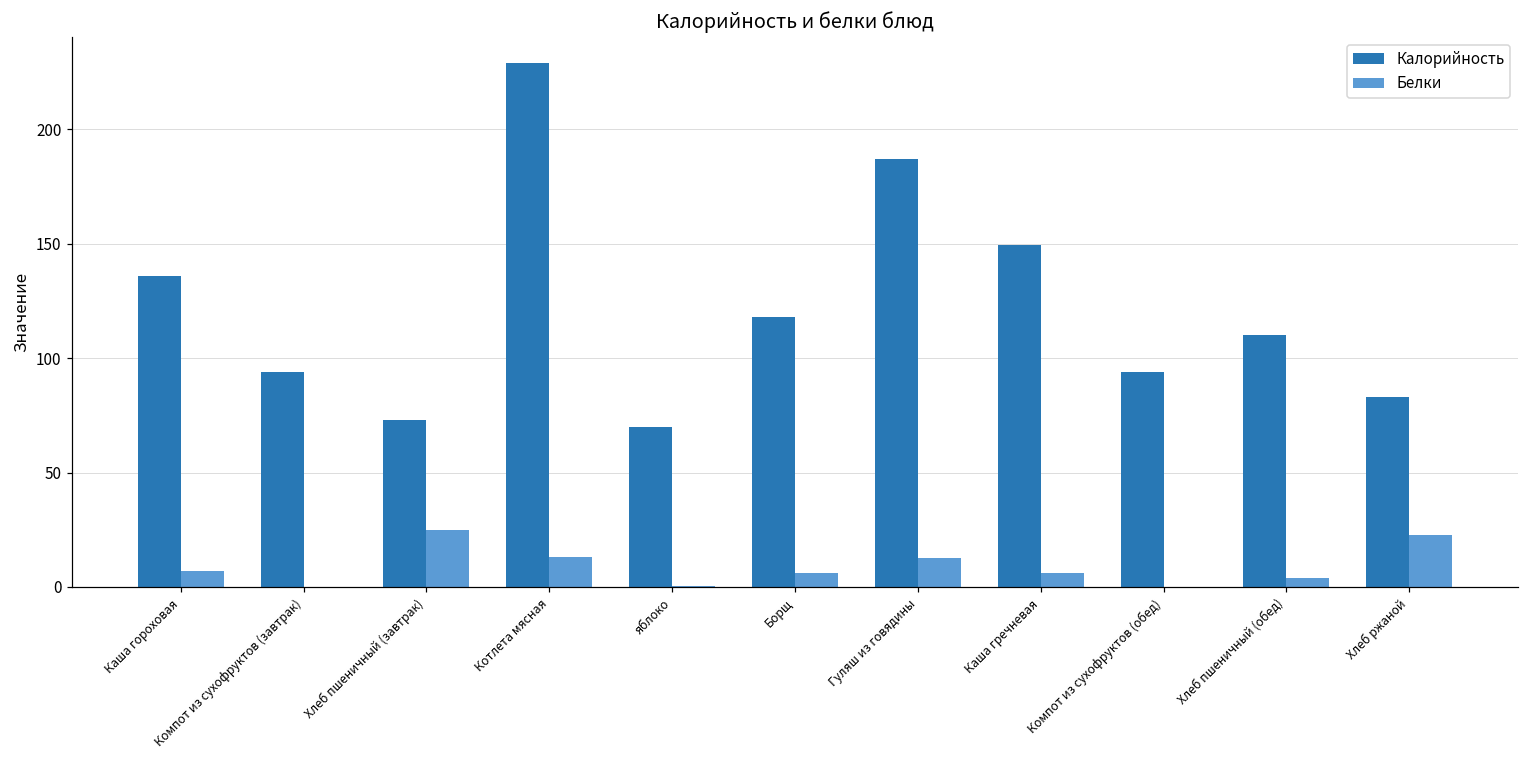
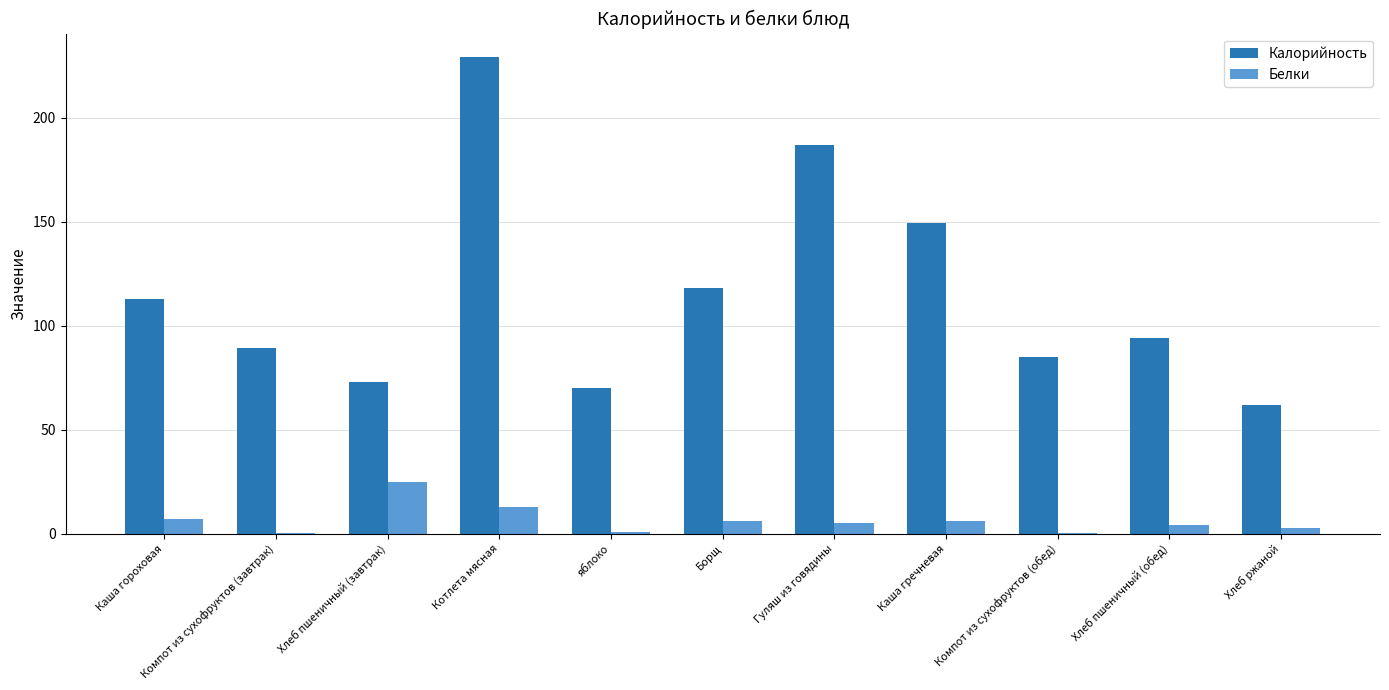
  {
    "Калорийность": {
-     "Каша гороховая": 136,
-     "Компот из сухофруктов (завтрак)": 94,
+     "Каша гороховая": 113,
+     "Компот из сухофруктов (завтрак)": 89,
      "Хлеб пшеничный (завтрак)": 73,
      "Котлета мясная": 229,
      "яблоко": 70,
      "Борщ": 118,
      "Гуляш из говядины": 187,
      "Каша гречневая": 150,
-     "Компот из сухофруктов (обед)": 94,
-     "Хлеб пшеничный (обед)": 110,
-     "Хлеб ржаной": 83
+     "Компот из сухофруктов (обед)": 85,
+     "Хлеб пшеничный (обед)": 94,
+     "Хлеб ржаной": 62
    },
    "Белки": {
      "Каша гороховая": 7,
      "Хлеб пшеничный (завтрак)": 25,
      "Котлета мясная": 13,
      "Борщ": 6,
-     "Гуляш из говядины": 13,
+     "Гуляш из говядины": 5,
      "Каша гречневая": 6,
      "Хлеб пшеничный (обед)": 4,
-     "Хлеб ржаной": 23
+     "Хлеб ржаной": 3
    }
  }
